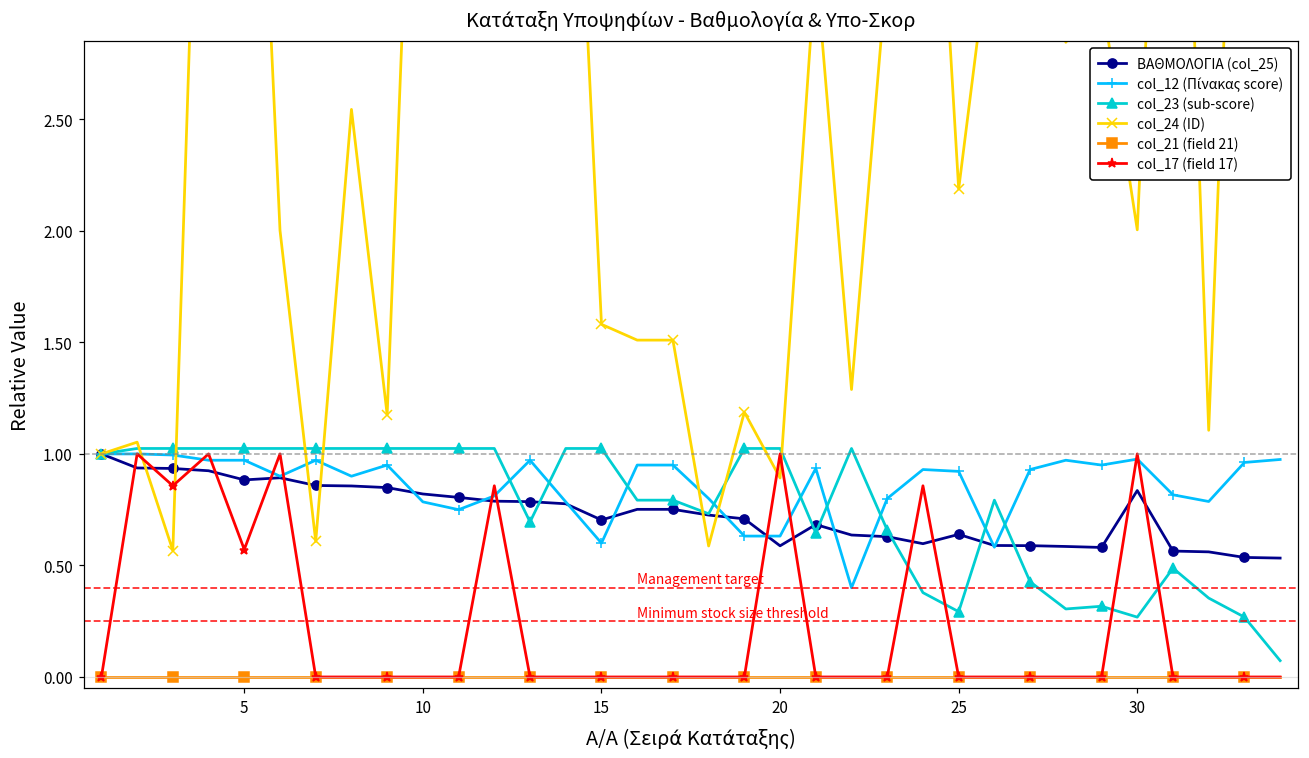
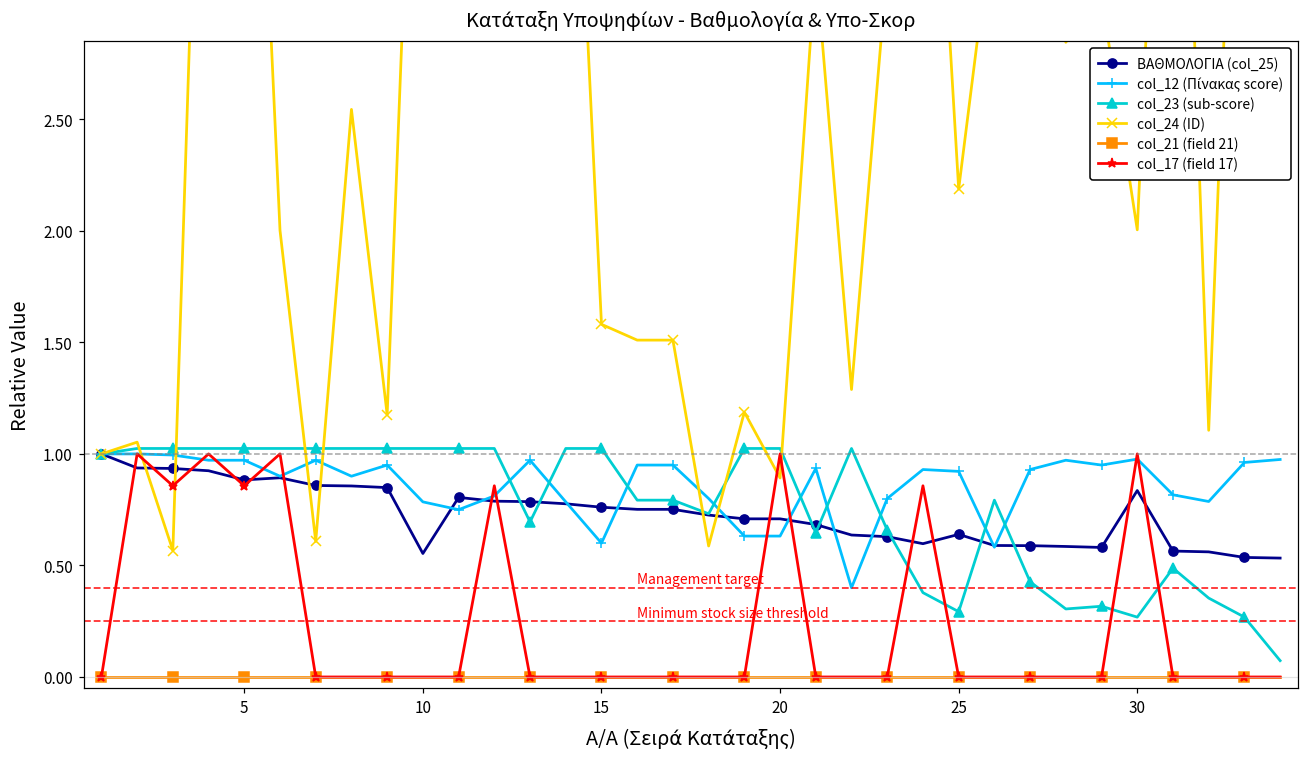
  {
    "ΒΑΘΜΟΛΟΓΙΑ (col_25)": {
      "5": 0.88,
-     "10": 0.82,
-     "15": 0.70,
-     "20": 0.59,
+     "10": 0.55,
+     "15": 0.76,
+     "20": 0.71,
      "25": 0.64,
      "30": 0.84
    },
    "col_24 (ID)": {
      "15": 1.58,
      "20": 0.89,
      "25": 2.19,
      "30": 2.00
    },
    "col_21 (field 21)": {
      "5": 0.00,
      "20": 0.00,
      "30": 0.00
    },
    "col_17 (field 17)": {
-     "5": 0.57,
+     "5": 0.86,
      "20": 1.00,
      "30": 1.00
    }
  }
